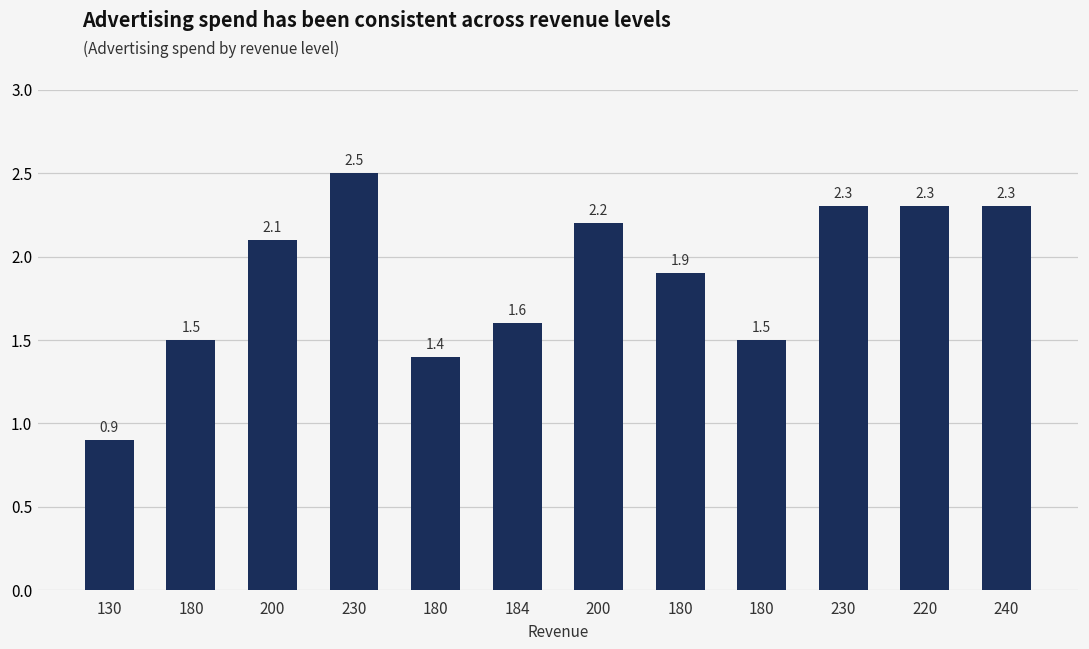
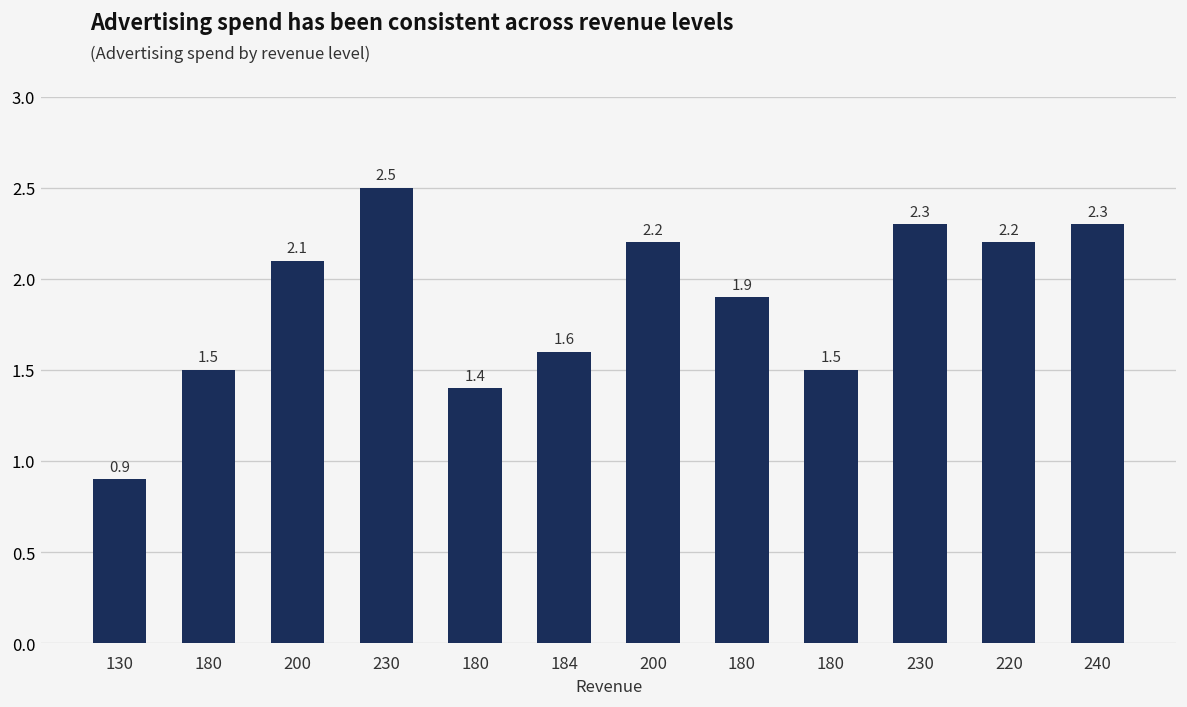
  {
    "130": 0.9,
    "184": 1.6,
-   "220": 2.3,
+   "220": 2.2,
    "240": 2.3
  }
